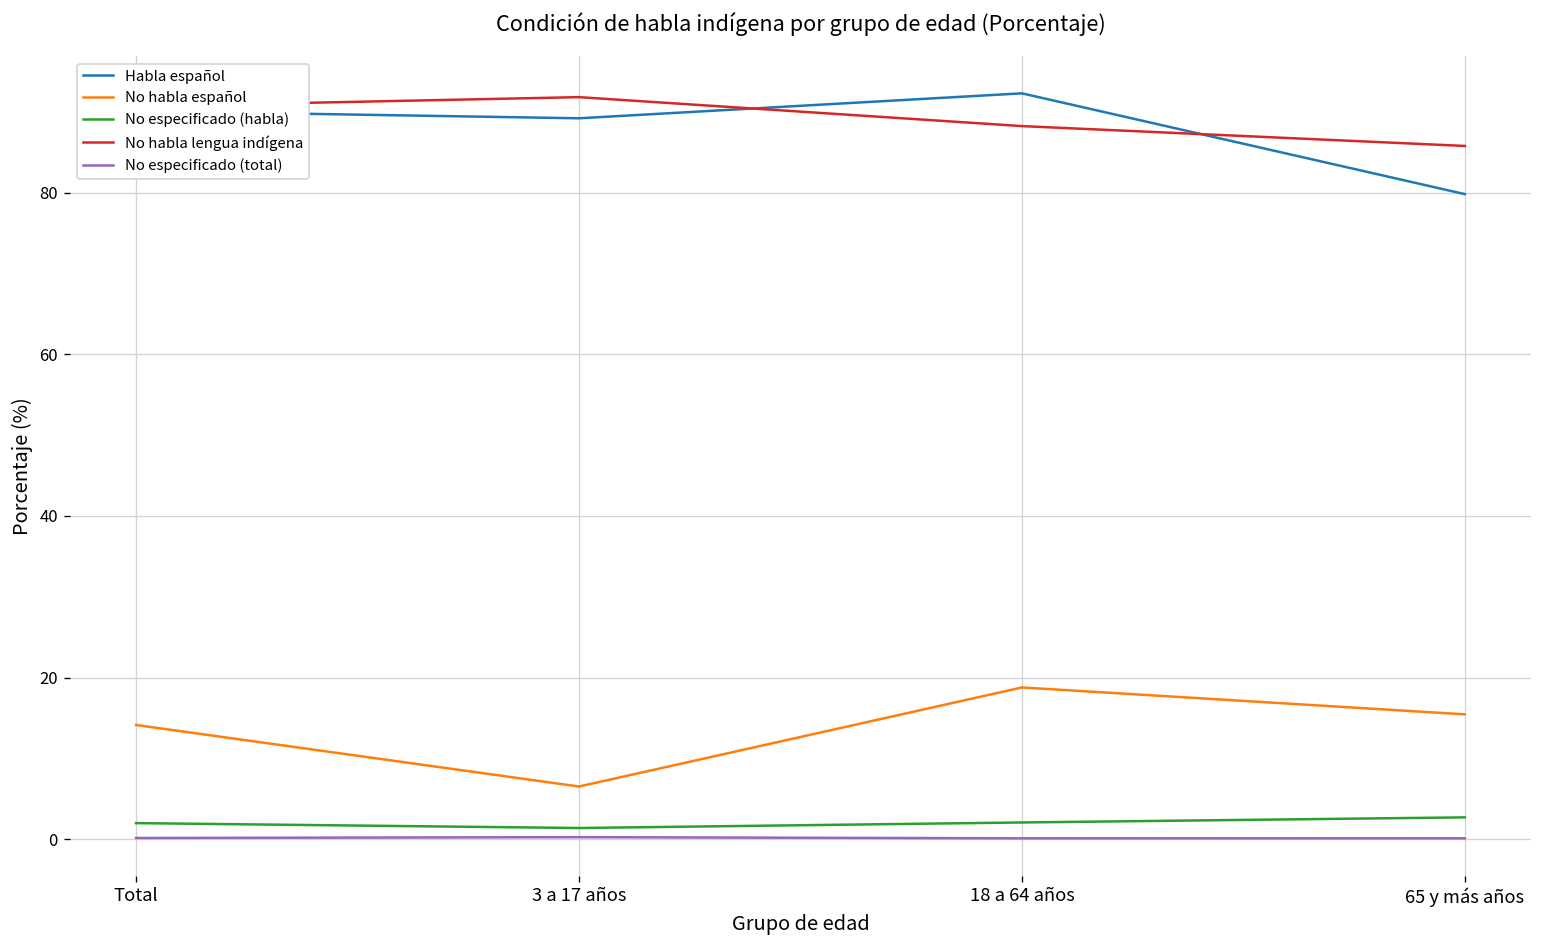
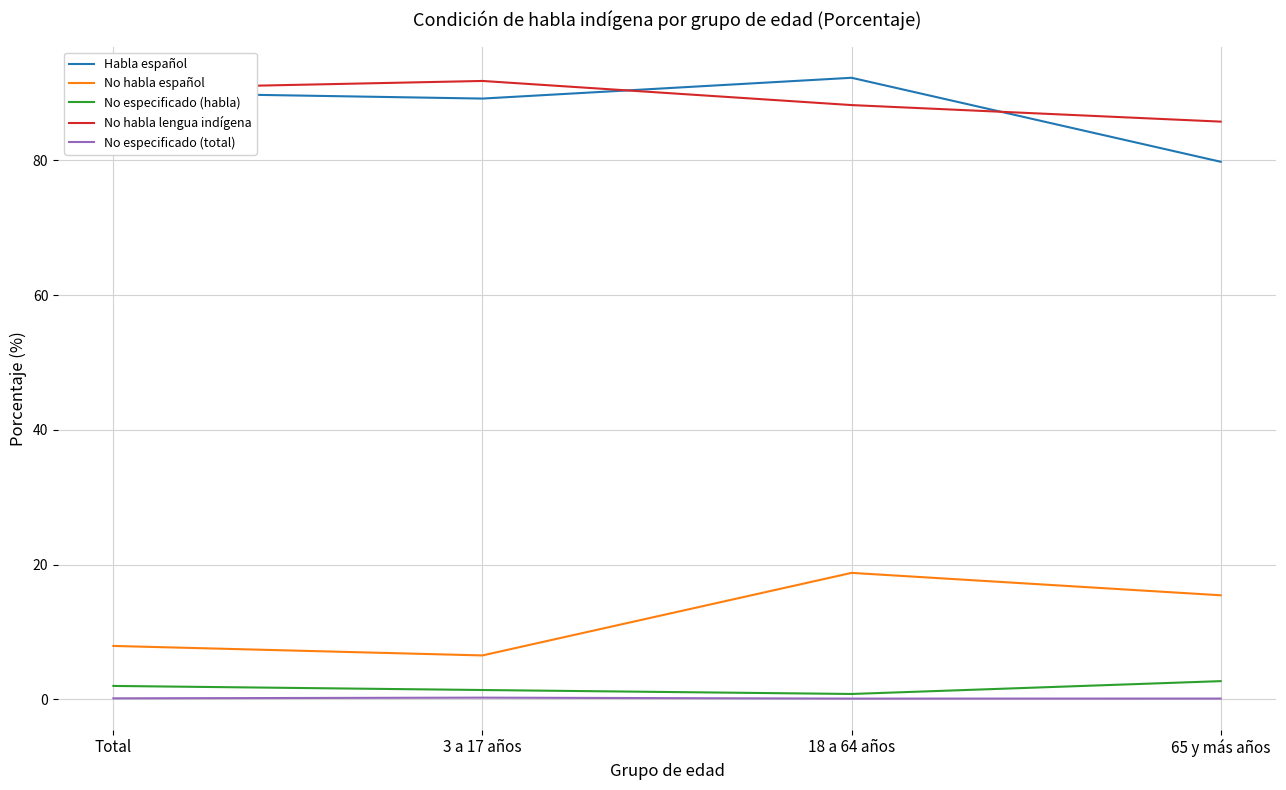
  {
    "Habla español": {
      "3 a 17 años": 89,
      "18 a 64 años": 92,
      "65 y más años": 80
    },
    "No habla español": {
-     "Total": 14,
+     "Total": 8,
      "3 a 17 años": 7,
      "18 a 64 años": 19,
      "65 y más años": 15
    },
    "No especificado (habla)": {
      "Total": 2,
      "3 a 17 años": 1,
-     "18 a 64 años": 2,
+     "18 a 64 años": 1,
      "65 y más años": 3
    },
    "No habla lengua indígena": {
      "3 a 17 años": 92,
      "18 a 64 años": 88,
      "65 y más años": 86
    },
    "No especificado (total)": {
      "Total": 0,
      "3 a 17 años": 0,
      "18 a 64 años": 0,
      "65 y más años": 0
    }
  }
